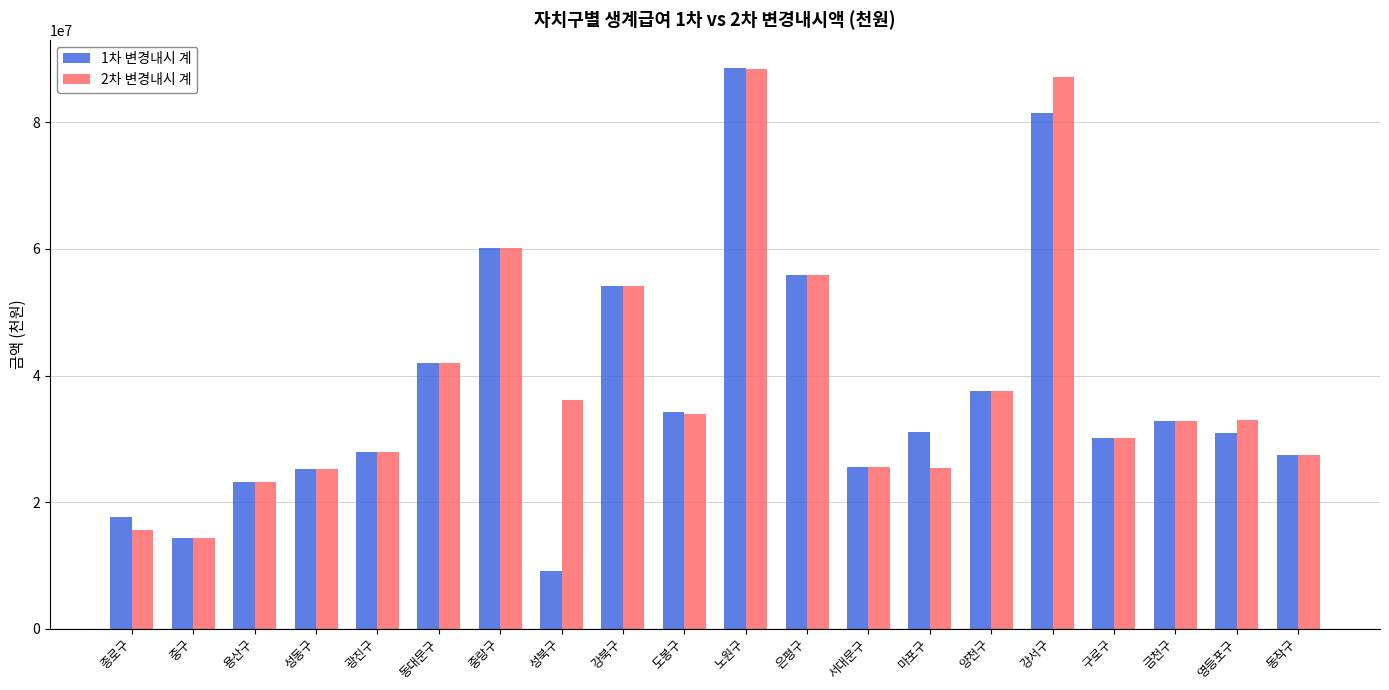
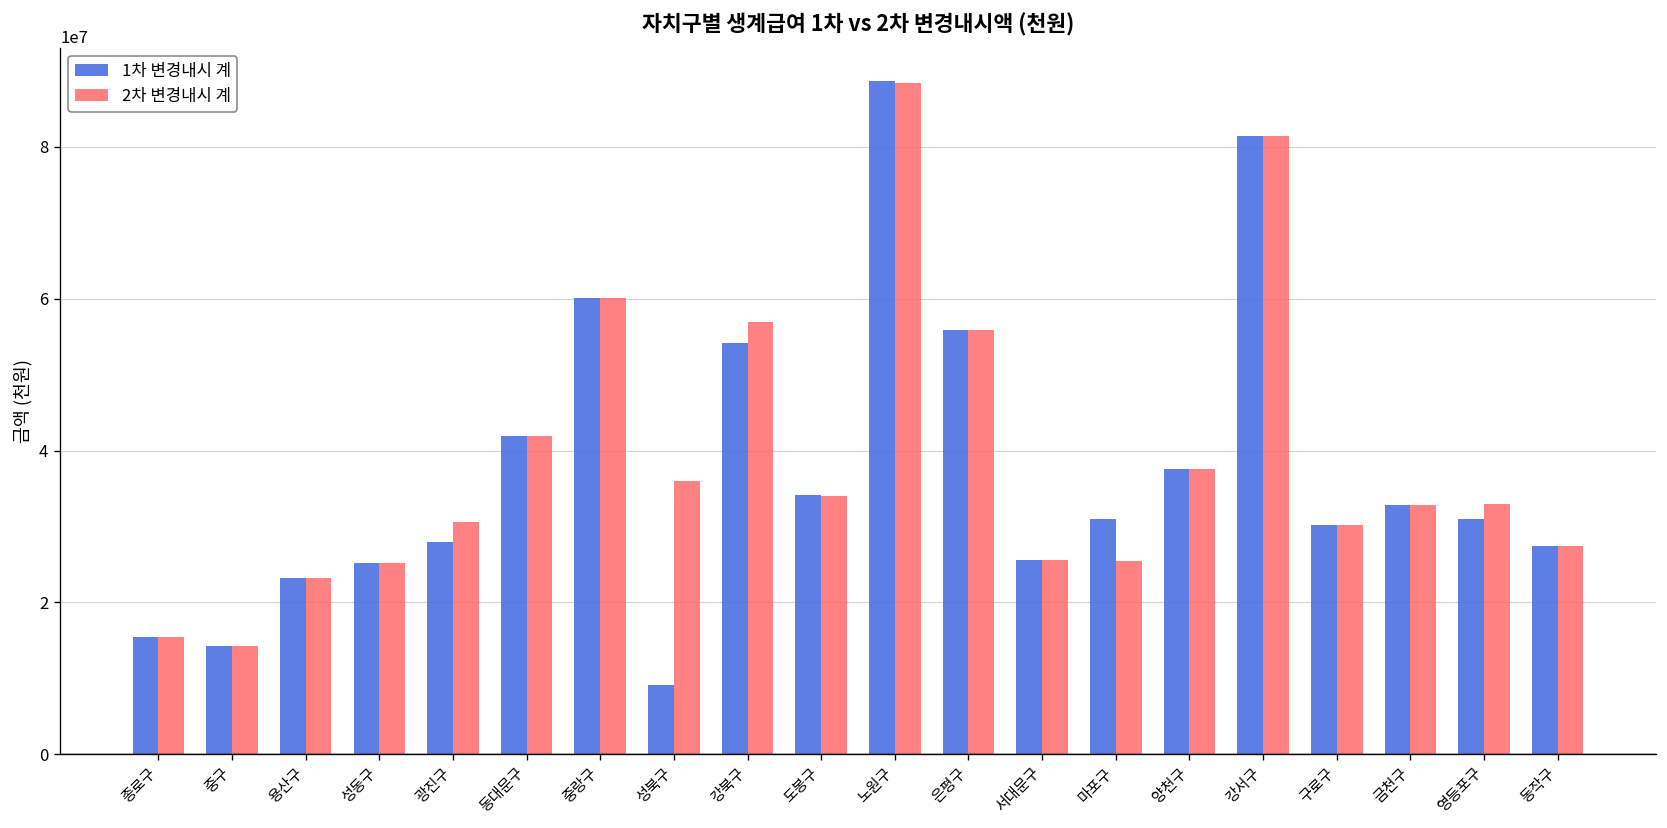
  {
    "1차 변경내시 계": {
-     "종로구": 18000000,
+     "종로구": 16000000,
      "중구": 14000000,
      "용산구": 23000000,
      "성동구": 25000000,
      "광진구": 28000000,
      "동대문구": 42000000,
      "중랑구": 60000000,
      "성북구": 9000000,
      "강북구": 54000000,
      "도봉구": 34000000,
      "노원구": 89000000,
      "은평구": 56000000,
      "서대문구": 26000000,
      "마포구": 31000000,
      "양천구": 38000000,
      "강서구": 81000000,
      "구로구": 30000000,
      "금천구": 33000000,
      "영등포구": 31000000,
      "동작구": 27000000
    },
    "2차 변경내시 계": {
      "종로구": 16000000,
      "중구": 14000000,
      "용산구": 23000000,
      "성동구": 25000000,
-     "광진구": 28000000,
+     "광진구": 31000000,
      "동대문구": 42000000,
      "중랑구": 60000000,
      "성북구": 36000000,
-     "강북구": 54000000,
+     "강북구": 57000000,
      "도봉구": 34000000,
      "노원구": 88000000,
      "은평구": 56000000,
      "서대문구": 26000000,
      "마포구": 25000000,
      "양천구": 38000000,
-     "강서구": 87000000,
+     "강서구": 81000000,
      "구로구": 30000000,
      "금천구": 33000000,
      "영등포구": 33000000,
      "동작구": 27000000
    }
  }
